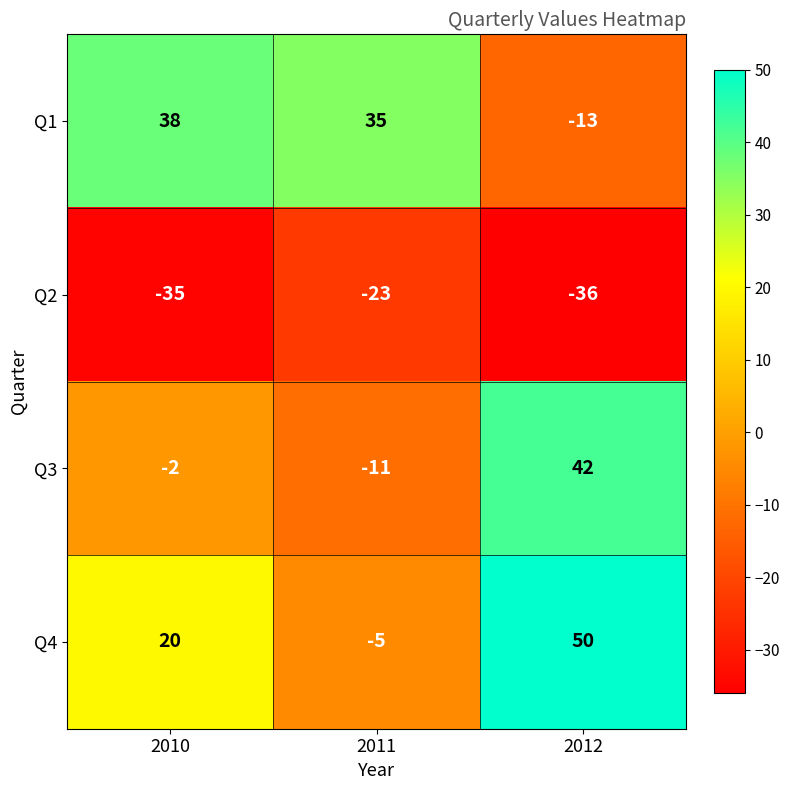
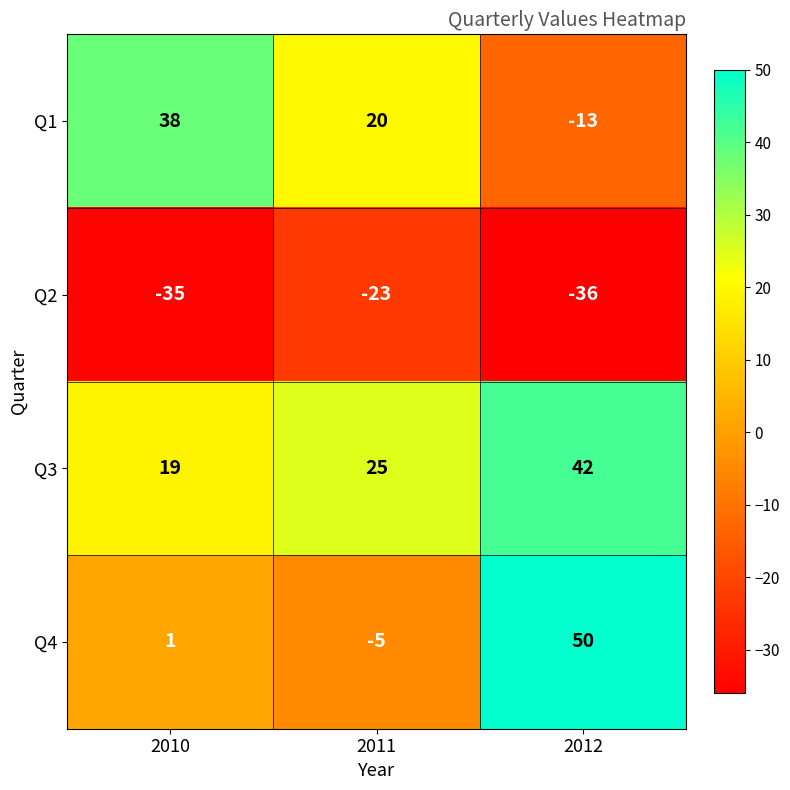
  {
    "Q1": {
      "2010": 38,
-     "2011": 35,
+     "2011": 20,
      "2012": -13
    },
    "Q2": {
      "2010": -35,
      "2011": -23,
      "2012": -36
    },
    "Q3": {
-     "2010": -2,
-     "2011": -11,
+     "2010": 19,
+     "2011": 25,
      "2012": 42
    },
    "Q4": {
-     "2010": 20,
+     "2010": 1,
      "2011": -5,
      "2012": 50
    }
  }
